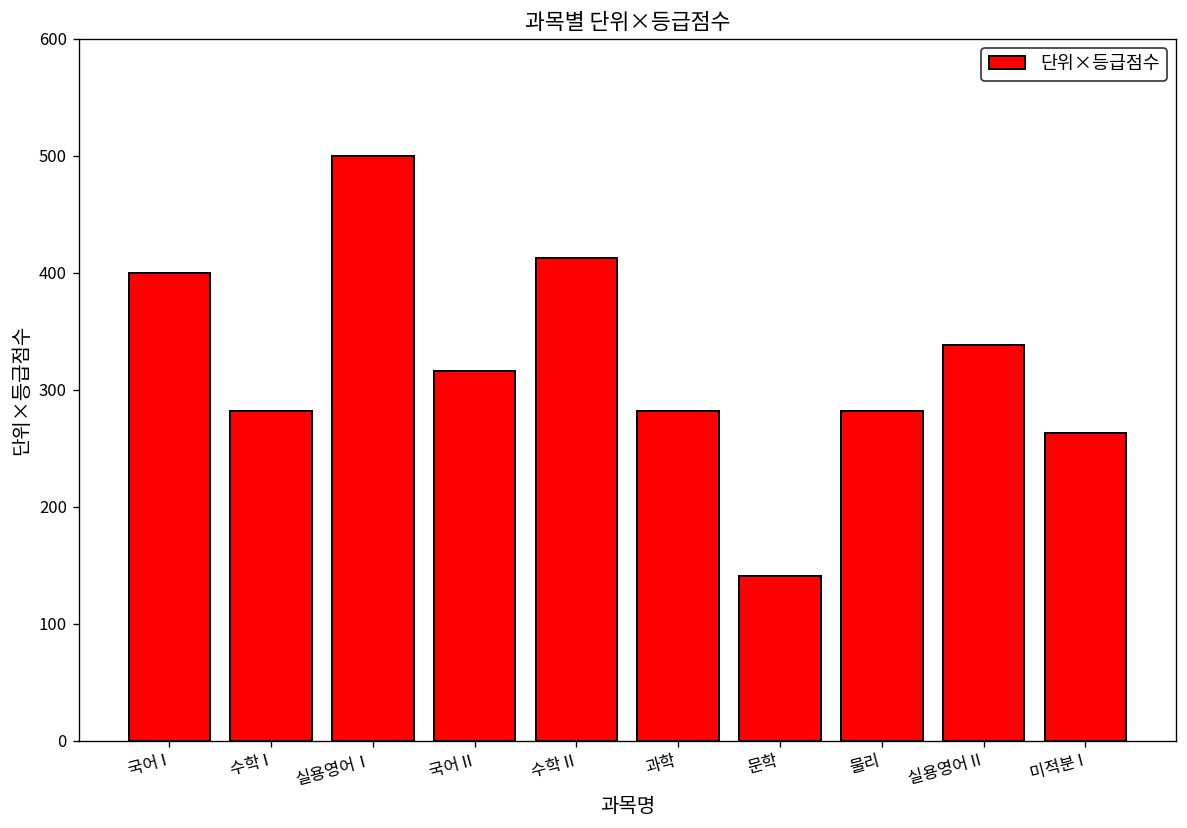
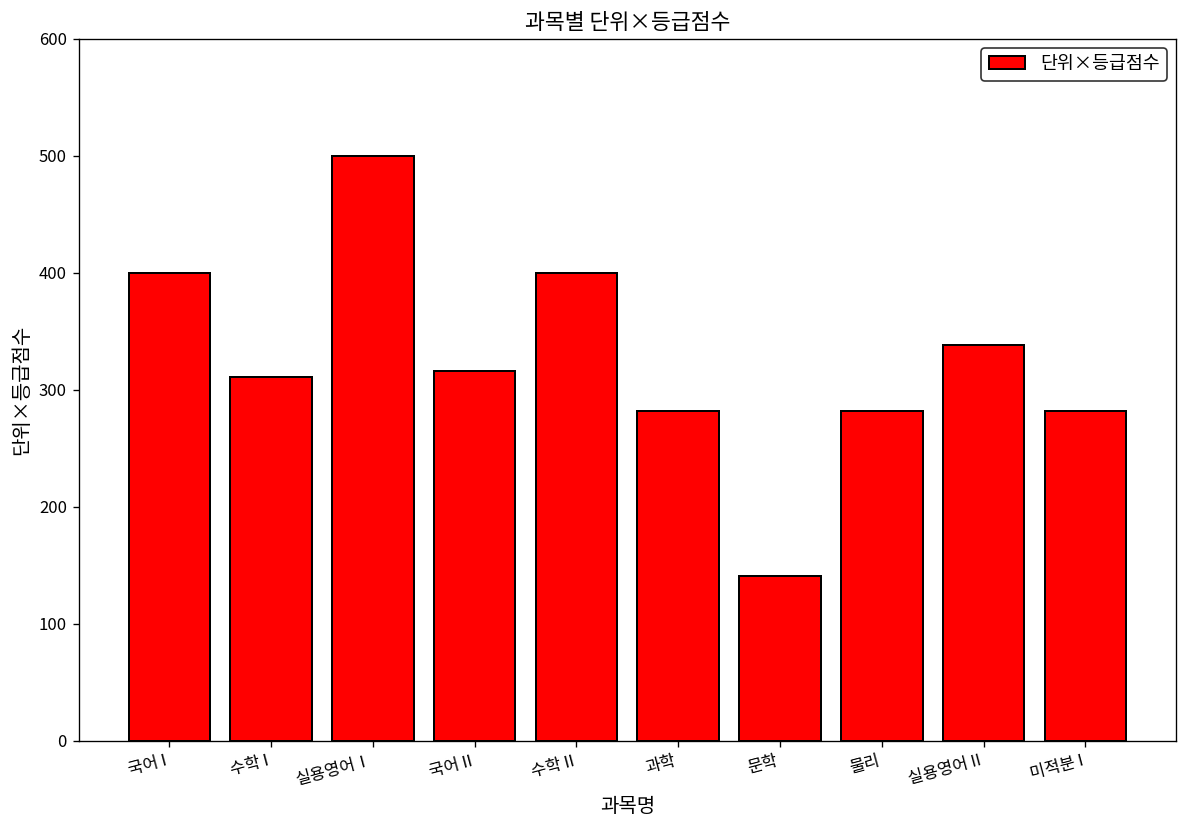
  {
    "국어 I": 400,
-   "수학 I": 280,
+   "수학 I": 310,
    "실용영어Ⅰ": 500,
    "국어 II": 320,
-   "수학 II": 410,
+   "수학 II": 400,
    "과학": 280,
    "문학": 140,
    "물리": 280,
    "실용영어 II": 340,
-   "미적분 I": 260
+   "미적분 I": 280
  }
